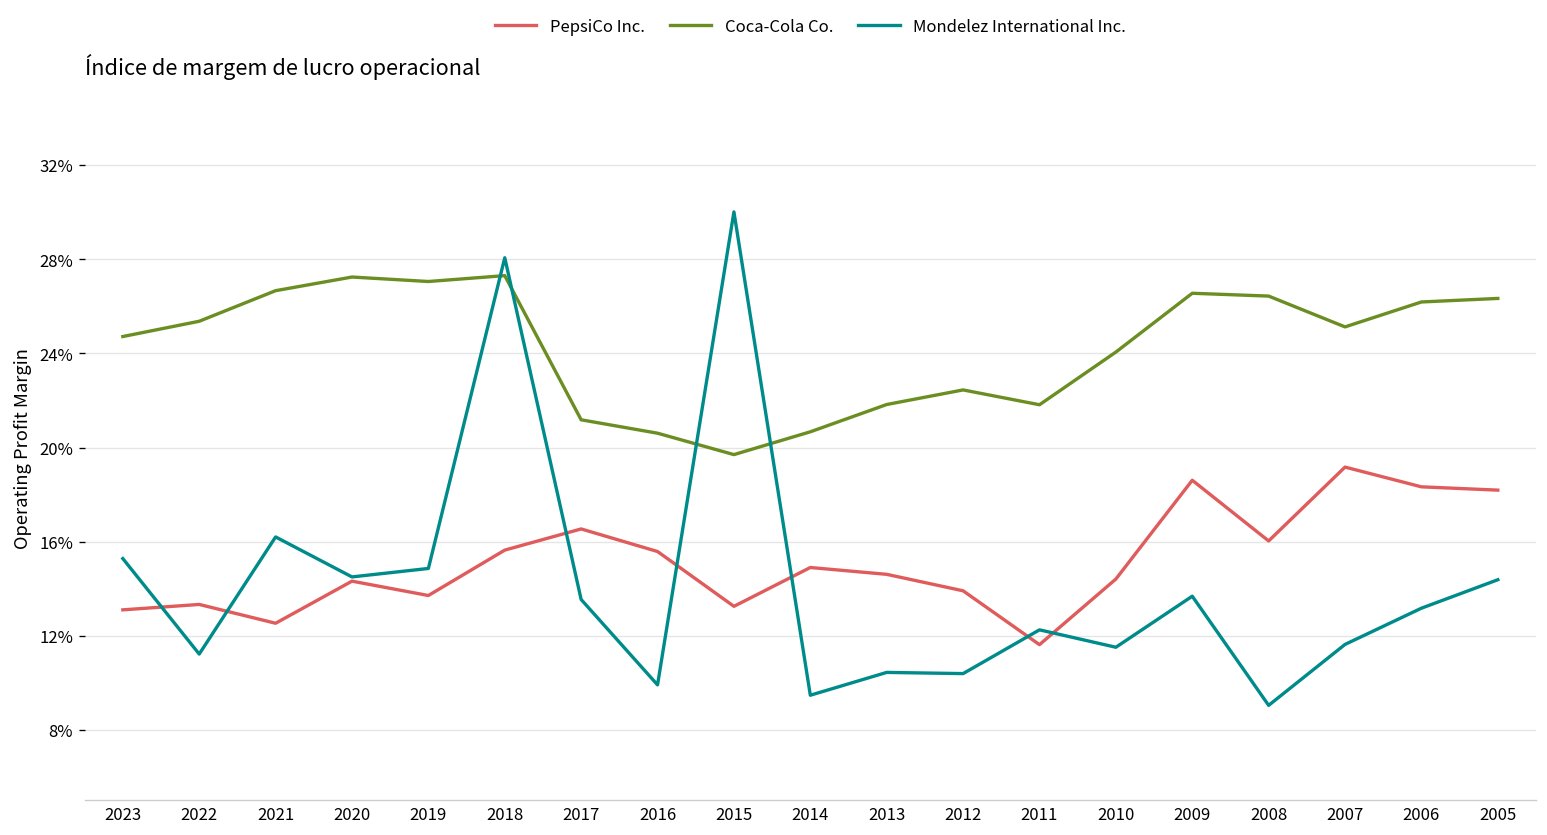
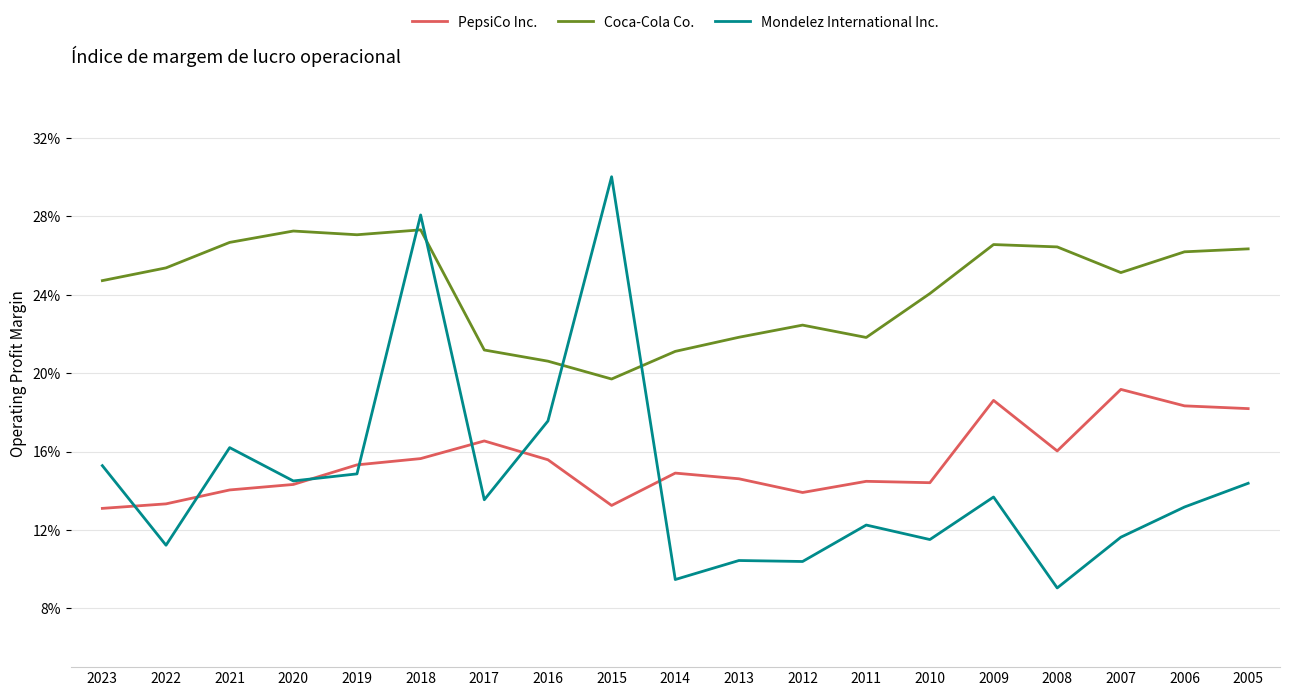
  {
    "PepsiCo Inc.": {
      "2023": "13.1%",
      "2022": "13.3%",
-     "2021": "12.5%",
+     "2021": "14.0%",
      "2020": "14.3%",
-     "2019": "13.7%",
+     "2019": "15.3%",
      "2018": "15.6%",
      "2017": "16.5%",
      "2016": "15.6%",
      "2015": "13.3%",
      "2014": "14.9%",
      "2013": "14.6%",
      "2012": "13.9%",
-     "2011": "11.6%",
+     "2011": "14.5%",
      "2010": "14.4%",
      "2009": "18.6%",
      "2008": "16.0%",
      "2007": "19.2%",
      "2006": "18.3%",
      "2005": "18.2%"
    },
    "Coca-Cola Co.": {
      "2023": "24.7%",
      "2022": "25.4%",
      "2021": "26.7%",
      "2020": "27.3%",
      "2019": "27.1%",
      "2018": "27.3%",
      "2017": "21.2%",
      "2016": "20.6%",
      "2015": "19.7%",
-     "2014": "20.7%",
+     "2014": "21.1%",
      "2013": "21.8%",
      "2012": "22.5%",
      "2011": "21.8%",
      "2010": "24.1%",
      "2009": "26.6%",
      "2008": "26.4%",
      "2007": "25.1%",
      "2006": "26.2%",
      "2005": "26.3%"
    },
    "Mondelez International Inc.": {
      "2023": "15.3%",
      "2022": "11.2%",
      "2021": "16.2%",
      "2020": "14.5%",
      "2019": "14.9%",
      "2018": "28.1%",
      "2017": "13.5%",
-     "2016": "9.9%",
+     "2016": "17.6%",
      "2015": "30.0%",
      "2014": "9.5%",
      "2013": "10.4%",
      "2012": "10.4%",
      "2011": "12.3%",
      "2010": "11.5%",
      "2009": "13.7%",
      "2008": "9.0%",
      "2007": "11.6%",
      "2006": "13.2%",
      "2005": "14.4%"
    }
  }
